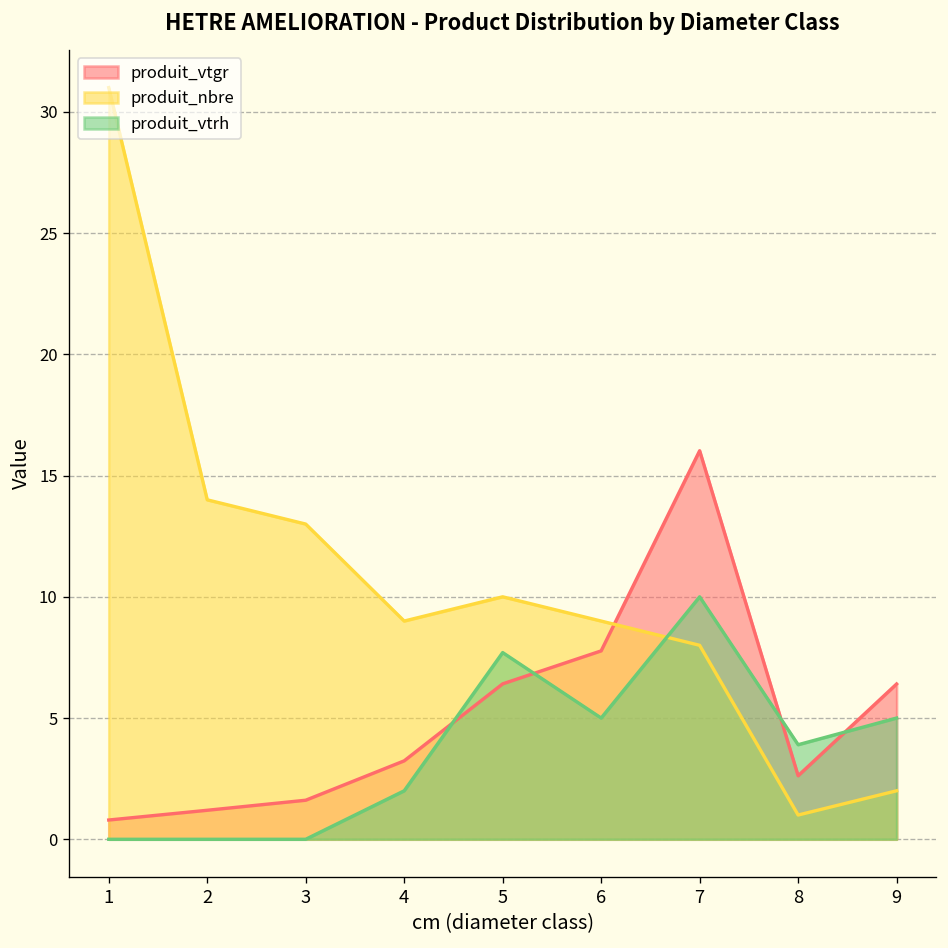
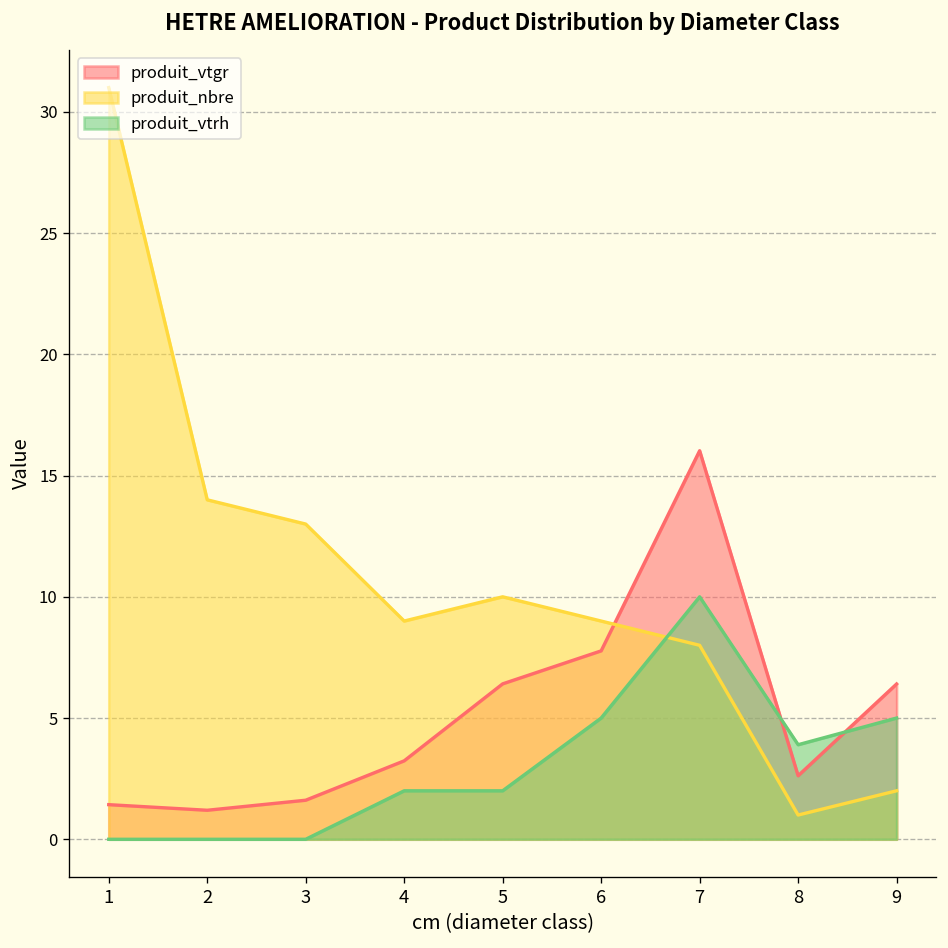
  {
    "produit_vtgr": {
-     "1": 0.8,
+     "1": 1.4,
      "2": 1.2,
      "3": 1.6,
      "4": 3.2,
      "5": 6.4,
      "6": 7.8,
      "7": 16.0,
      "8": 2.6,
      "9": 6.4
    },
    "produit_nbre": {
      "2": 14.0,
      "3": 13.0,
      "4": 9.0,
      "5": 10.0,
      "6": 9.0,
      "7": 8.0,
      "8": 1.0,
      "9": 2.0
    },
    "produit_vtrh": {
      "1": 0.0,
      "2": 0.0,
      "3": 0.0,
      "4": 2.0,
-     "5": 7.7,
+     "5": 2.0,
      "6": 5.0,
      "7": 10.0,
      "8": 3.9,
      "9": 5.0
    }
  }
